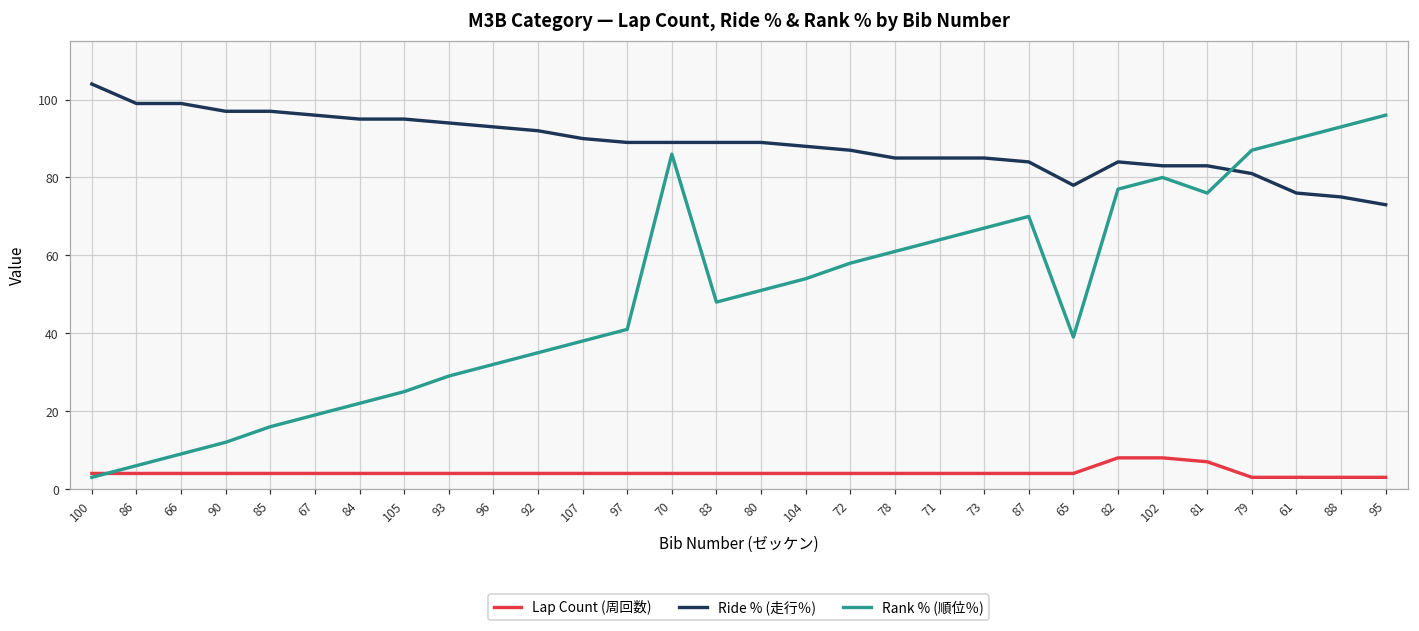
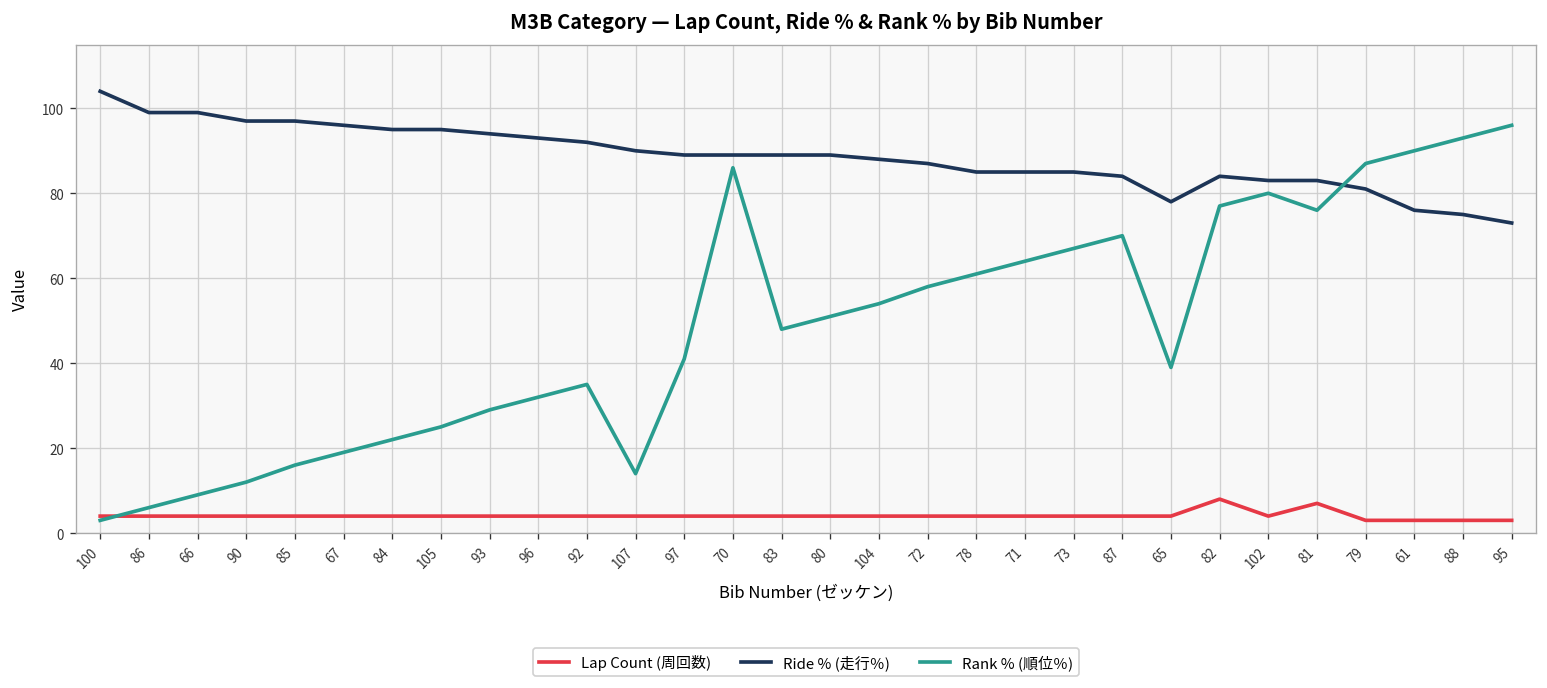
  {
    "Lap Count (周回数)": {
      "100": 4,
      "86": 4,
      "66": 4,
      "90": 4,
      "85": 4,
      "67": 4,
      "84": 4,
      "105": 4,
      "93": 4,
      "96": 4,
      "92": 4,
      "107": 4,
      "97": 4,
      "70": 4,
      "83": 4,
      "80": 4,
      "104": 4,
      "72": 4,
      "78": 4,
      "71": 4,
      "73": 4,
      "87": 4,
      "65": 4,
      "82": 8,
-     "102": 8,
+     "102": 4,
      "81": 7,
      "79": 3,
      "61": 3,
      "88": 3,
      "95": 3
    },
    "Ride % (走行％)": {
      "100": 104,
      "86": 99,
      "66": 99,
      "90": 97,
      "85": 97,
      "67": 96,
      "84": 95,
      "105": 95,
      "93": 94,
      "96": 93,
      "92": 92,
      "107": 90,
      "97": 89,
      "70": 89,
      "83": 89,
      "80": 89,
      "104": 88,
      "72": 87,
      "78": 85,
      "71": 85,
      "73": 85,
      "87": 84,
      "65": 78,
      "82": 84,
      "102": 83,
      "81": 83,
      "79": 81,
      "61": 76,
      "88": 75,
      "95": 73
    },
    "Rank % (順位％)": {
      "100": 3,
      "86": 6,
      "66": 9,
      "90": 12,
      "85": 16,
      "67": 19,
      "84": 22,
      "105": 25,
      "93": 29,
      "96": 32,
      "92": 35,
-     "107": 38,
+     "107": 14,
      "97": 41,
      "70": 86,
      "83": 48,
      "80": 51,
      "104": 54,
      "72": 58,
      "78": 61,
      "71": 64,
      "73": 67,
      "87": 70,
      "65": 39,
      "82": 77,
      "102": 80,
      "81": 76,
      "79": 87,
      "61": 90,
      "88": 93,
      "95": 96
    }
  }
